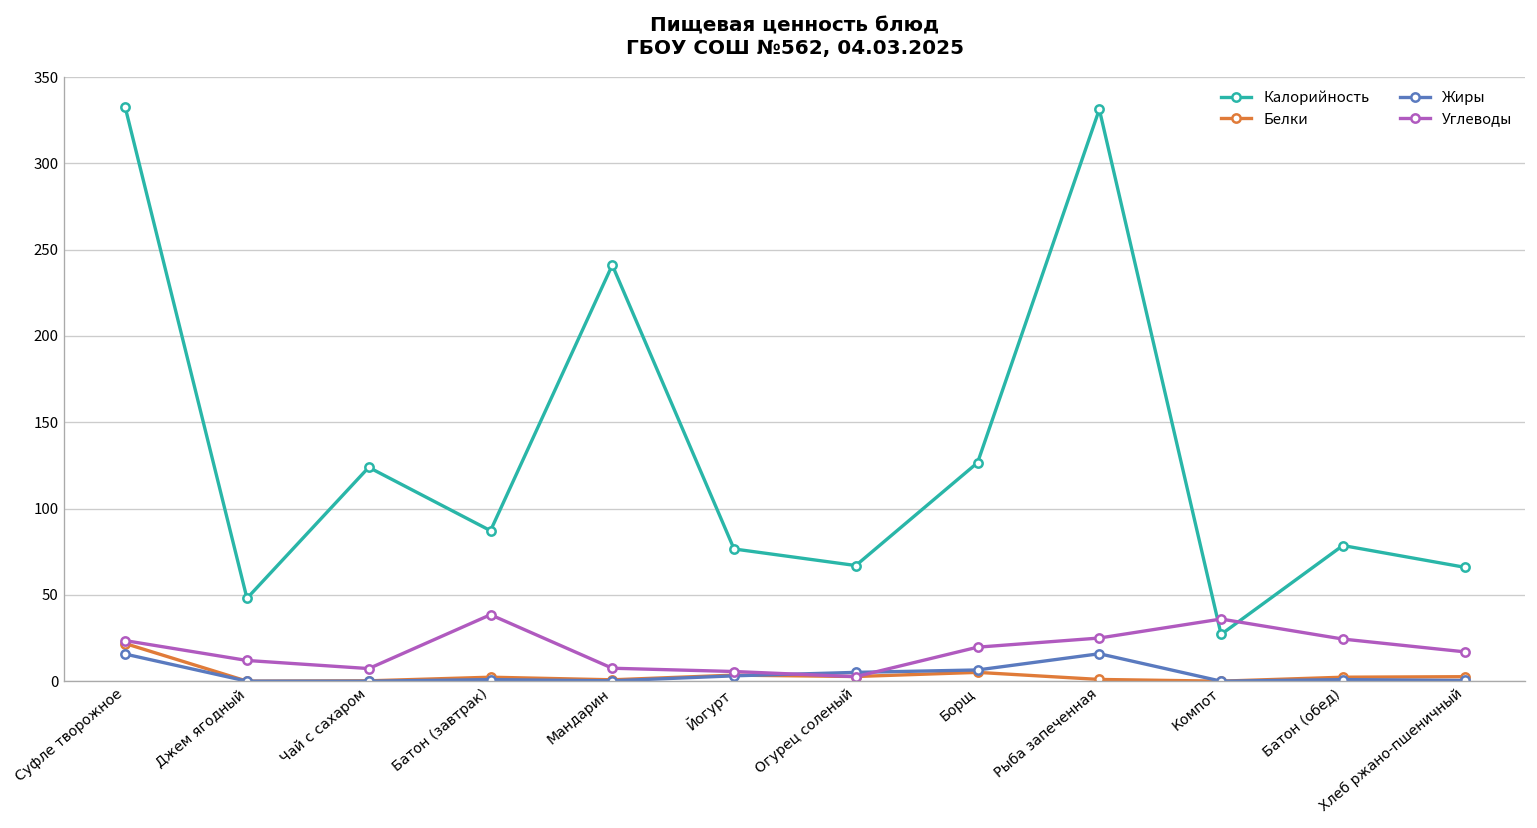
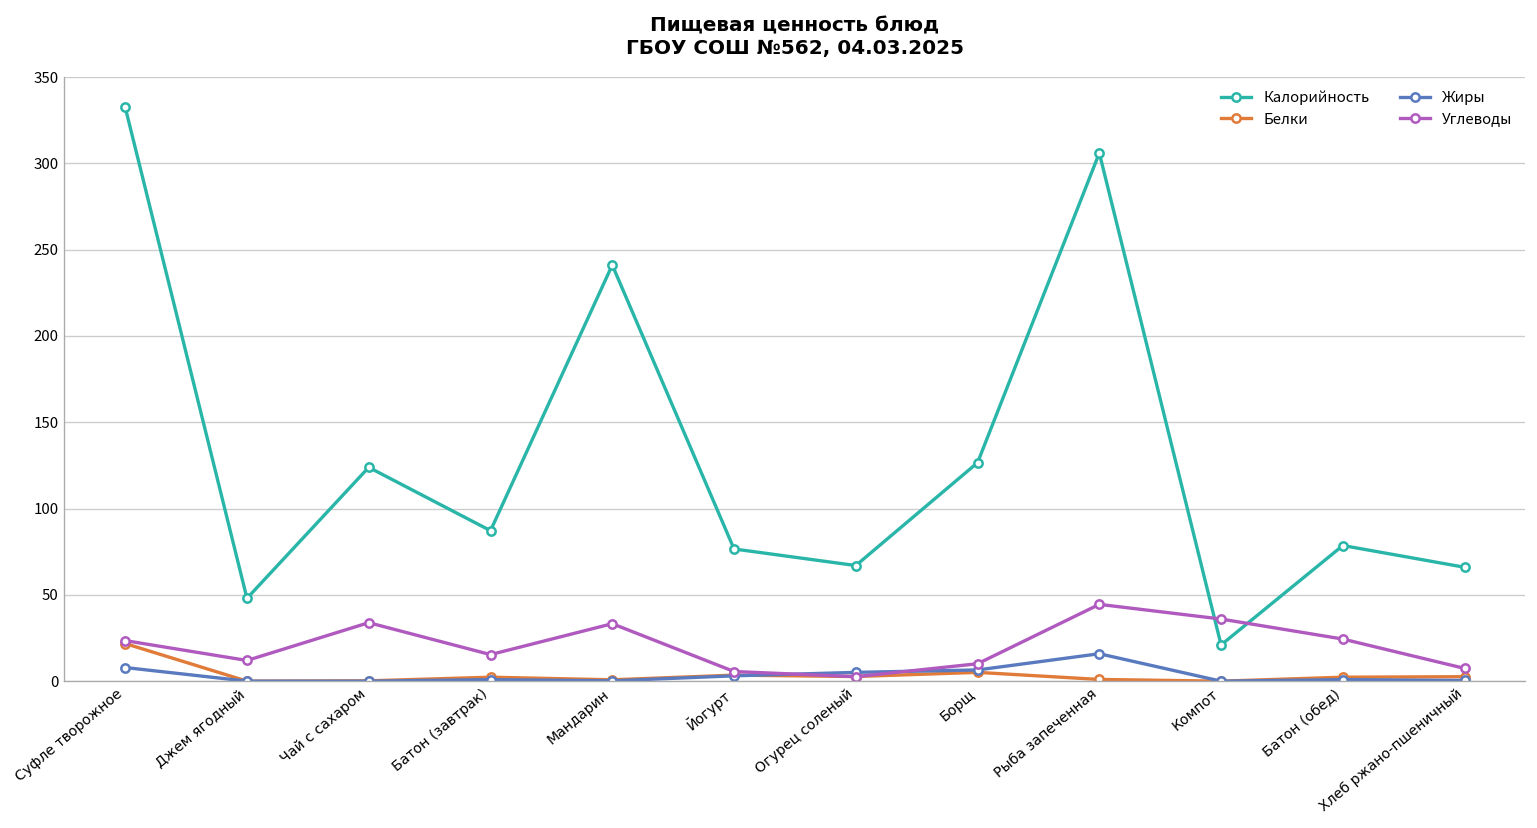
  {
    "Калорийность": {
      "Суфле творожное": 333,
      "Джем ягодный": 48,
      "Чай с сахаром": 124,
      "Батон (завтрак)": 87,
      "Мандарин": 241,
      "Йогурт": 77,
      "Огурец соленый": 67,
      "Борщ": 127,
-     "Рыба запеченная": 331,
-     "Компот": 27,
+     "Рыба запеченная": 306,
+     "Компот": 21,
      "Батон (обед)": 79,
      "Хлеб ржано-пшеничный": 66
    },
    "Белки": {
      "Рыба запеченная": 1,
      "Хлеб ржано-пшеничный": 3
    },
    "Жиры": {
-     "Суфле творожное": 16,
+     "Суфле творожное": 8,
      "Огурец соленый": 5,
      "Рыба запеченная": 16,
      "Хлеб ржано-пшеничный": 0
    },
    "Углеводы": {
      "Джем ягодный": 12,
-     "Чай с сахаром": 7,
-     "Батон (завтрак)": 39,
-     "Мандарин": 8,
+     "Чай с сахаром": 34,
+     "Батон (завтрак)": 15,
+     "Мандарин": 33,
      "Йогурт": 6,
-     "Борщ": 20,
-     "Рыба запеченная": 25,
+     "Борщ": 10,
+     "Рыба запеченная": 45,
      "Компот": 36,
      "Батон (обед)": 24,
-     "Хлеб ржано-пшеничный": 17
+     "Хлеб ржано-пшеничный": 7
    }
  }
